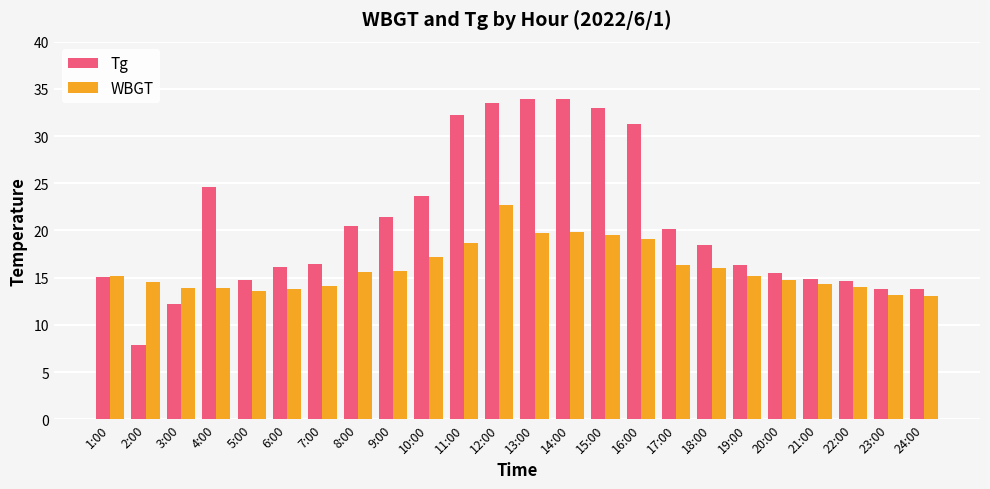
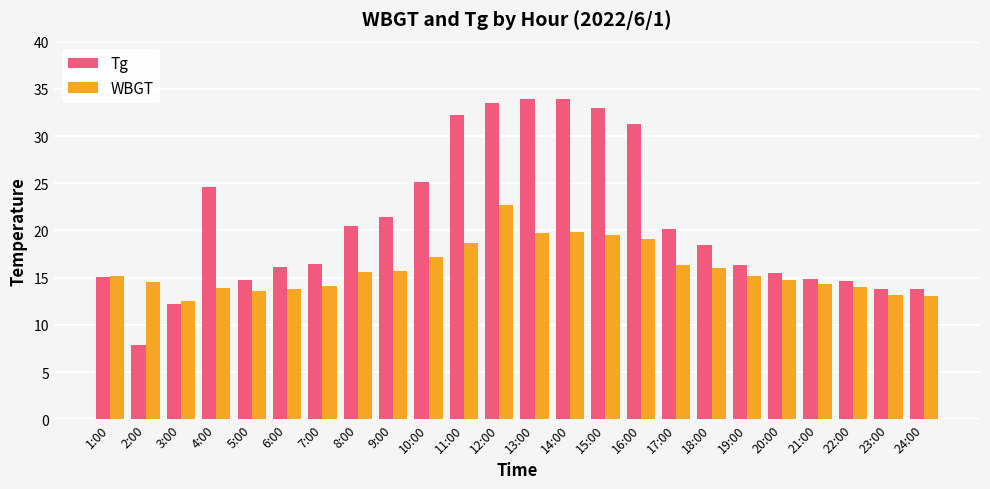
  {
    "Tg": {
      "1:00": 15,
      "2:00": 8,
      "3:00": 12,
      "4:00": 25,
      "5:00": 15,
      "6:00": 16,
      "7:00": 16,
      "8:00": 21,
      "9:00": 21,
-     "10:00": 24,
+     "10:00": 25,
      "11:00": 32,
      "12:00": 34,
      "13:00": 34,
      "14:00": 34,
      "15:00": 33,
      "16:00": 31,
      "17:00": 20,
      "18:00": 19,
      "19:00": 16,
      "20:00": 16,
      "21:00": 15,
      "22:00": 15,
      "23:00": 14,
      "24:00": 14
    },
    "WBGT": {
      "1:00": 15,
      "2:00": 15,
-     "3:00": 14,
+     "3:00": 13,
      "4:00": 14,
      "5:00": 14,
      "6:00": 14,
      "7:00": 14,
      "8:00": 16,
      "9:00": 16,
      "10:00": 17,
      "11:00": 19,
      "12:00": 23,
      "13:00": 20,
      "14:00": 20,
      "15:00": 20,
      "16:00": 19,
      "17:00": 16,
      "18:00": 16,
      "19:00": 15,
      "20:00": 15,
      "21:00": 14,
      "22:00": 14,
      "23:00": 13,
      "24:00": 13
    }
  }
